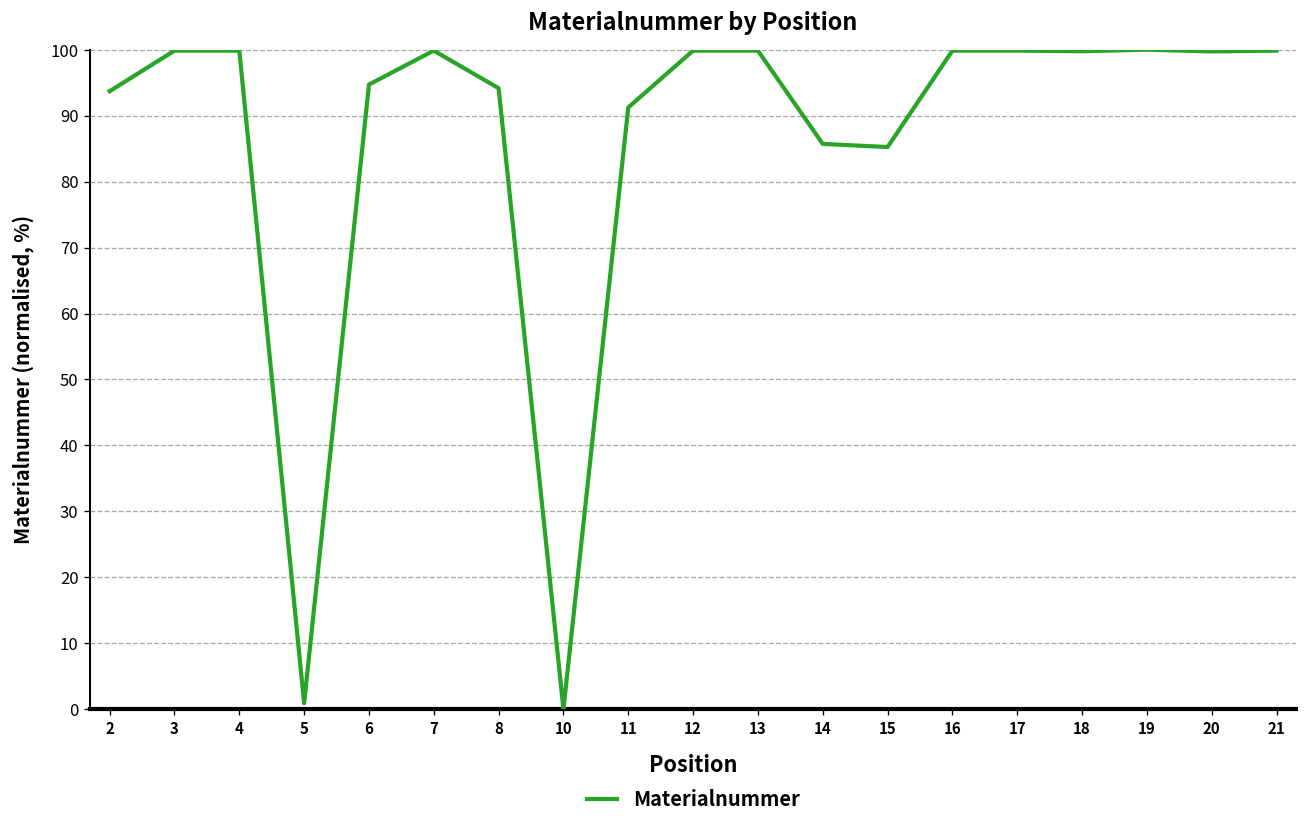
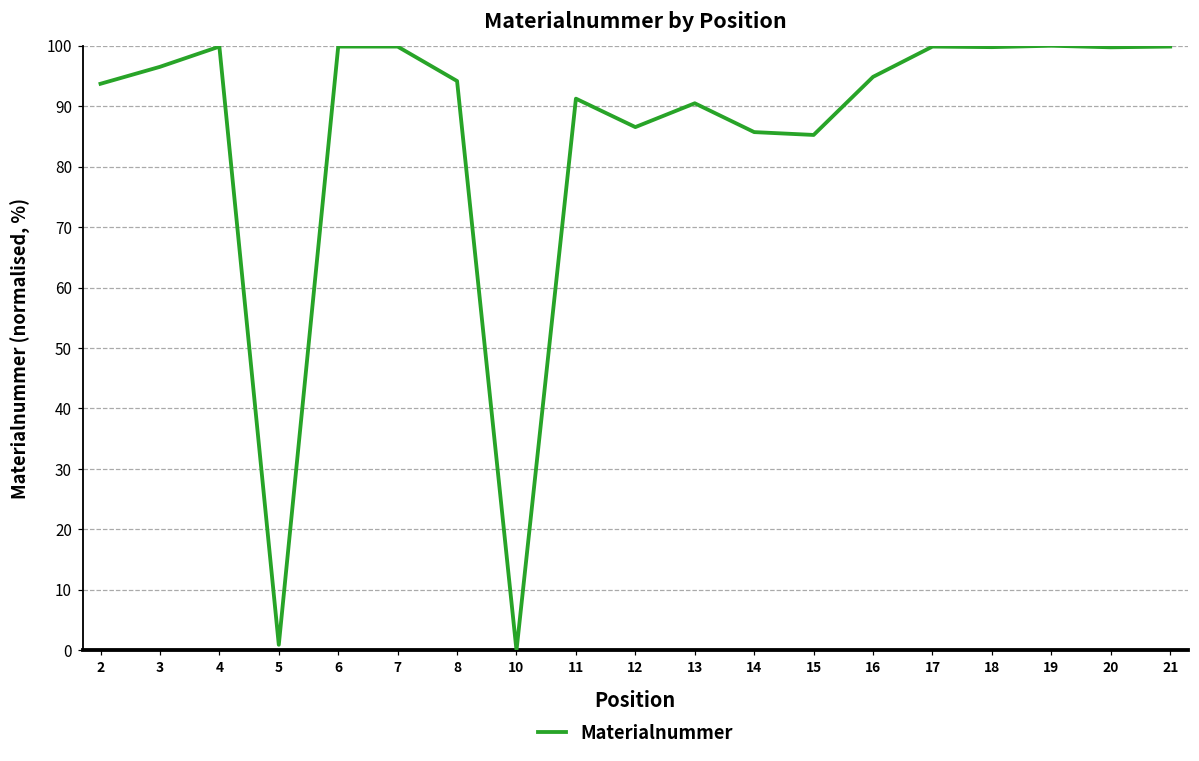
  {
    "2": 94,
-   "3": 100,
+   "3": 97,
    "4": 100,
    "5": 1,
-   "6": 95,
+   "6": 100,
    "7": 100,
    "8": 94,
    "10": 0,
    "11": 91,
-   "12": 100,
-   "13": 100,
+   "12": 87,
+   "13": 90,
    "14": 86,
    "15": 85,
-   "16": 100,
+   "16": 95,
    "17": 100,
    "18": 100,
    "19": 100,
    "20": 100,
    "21": 100
  }
